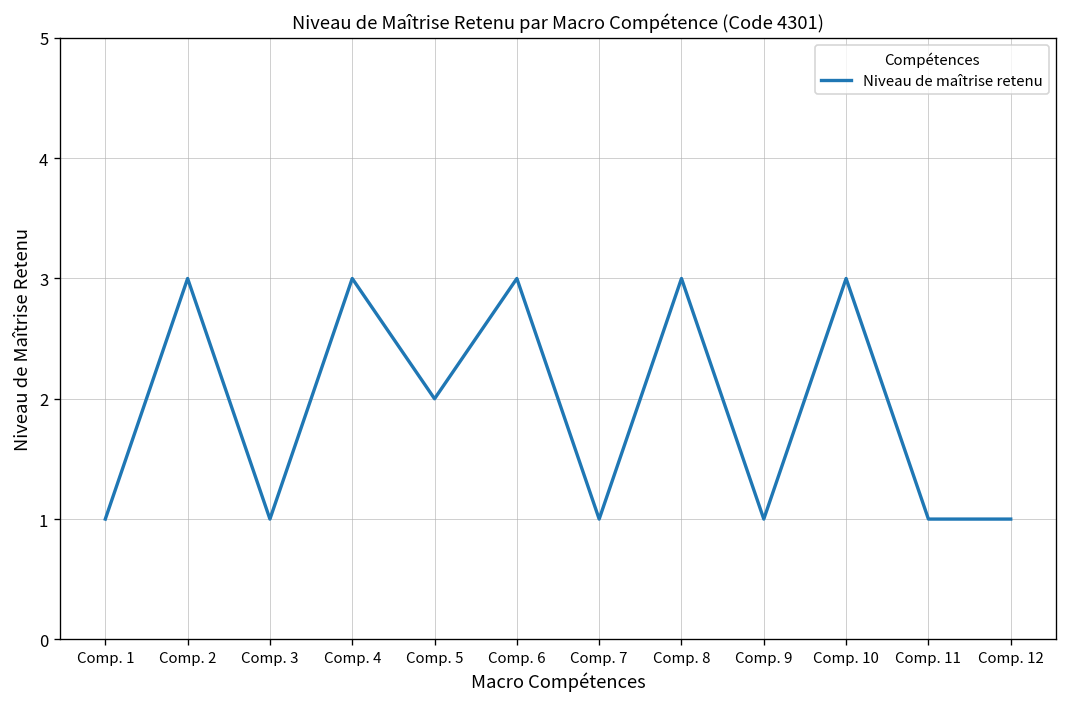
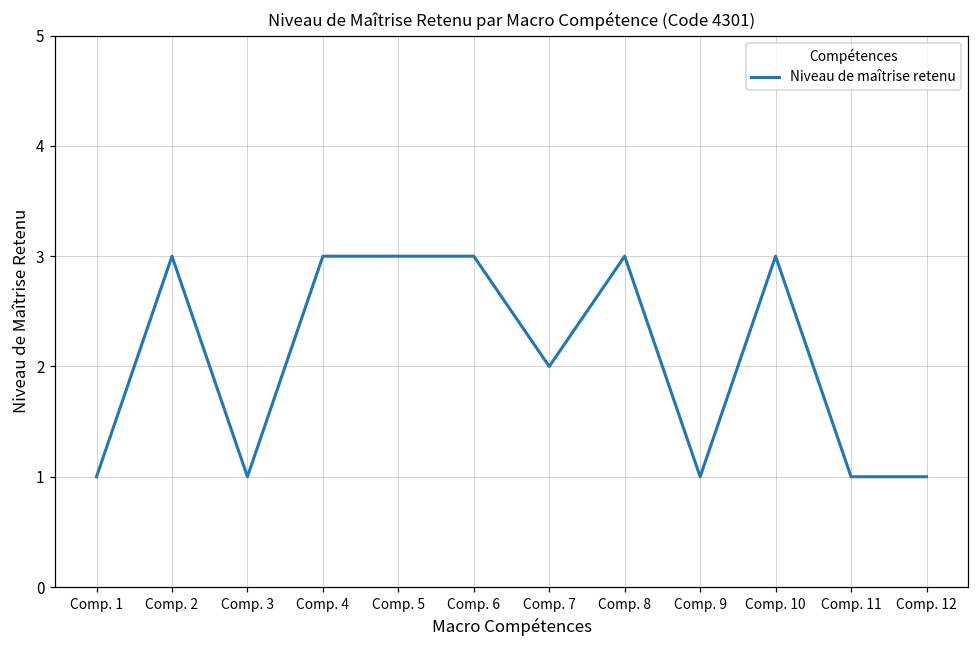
  {
    "Comp. 1": 1,
    "Comp. 2": 3,
    "Comp. 3": 1,
    "Comp. 4": 3,
-   "Comp. 5": 2,
+   "Comp. 5": 3,
    "Comp. 6": 3,
-   "Comp. 7": 1,
+   "Comp. 7": 2,
    "Comp. 8": 3,
    "Comp. 9": 1,
    "Comp. 10": 3,
    "Comp. 11": 1,
    "Comp. 12": 1
  }
